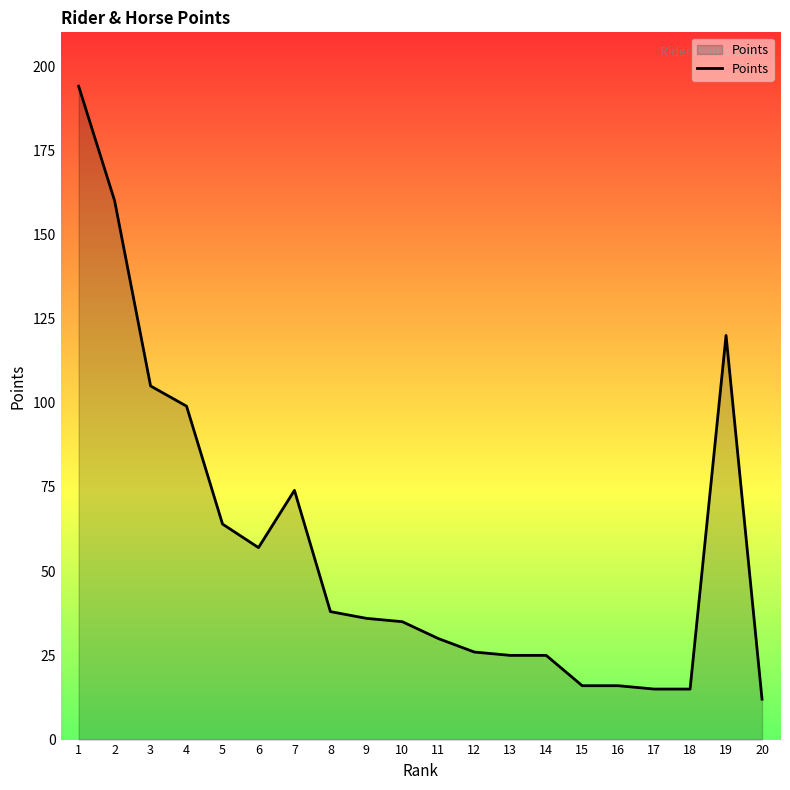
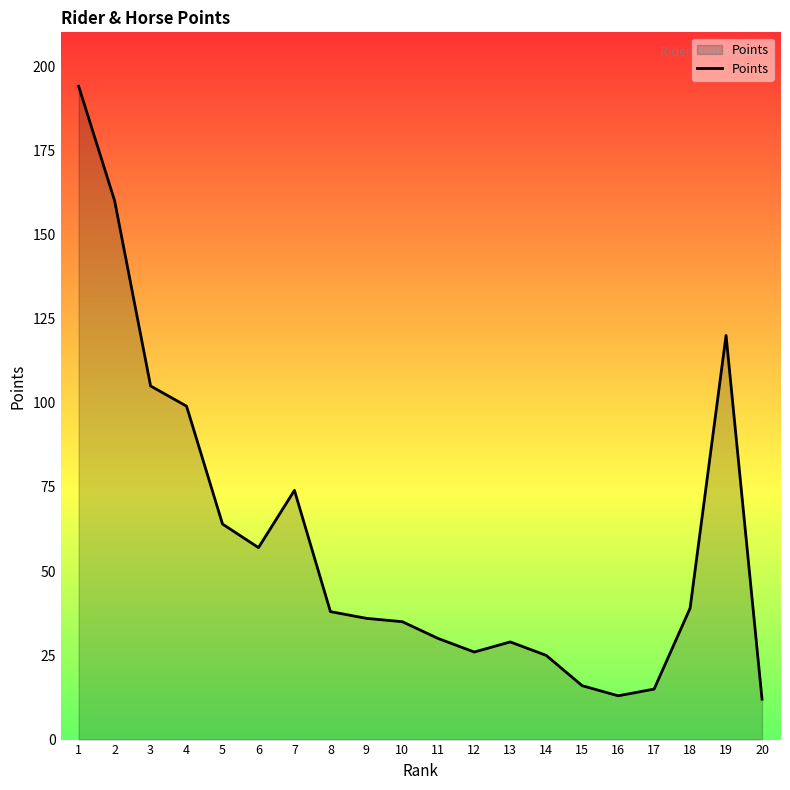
  {
    "1": 194,
    "2": 160,
    "3": 105,
    "4": 99,
    "5": 64,
    "6": 57,
    "7": 74,
    "8": 38,
    "9": 36,
    "10": 35,
    "11": 30,
    "12": 26,
-   "13": 25,
+   "13": 29,
    "14": 25,
    "15": 16,
-   "16": 16,
+   "16": 13,
    "17": 15,
-   "18": 15,
+   "18": 39,
    "19": 120,
    "20": 12
  }
